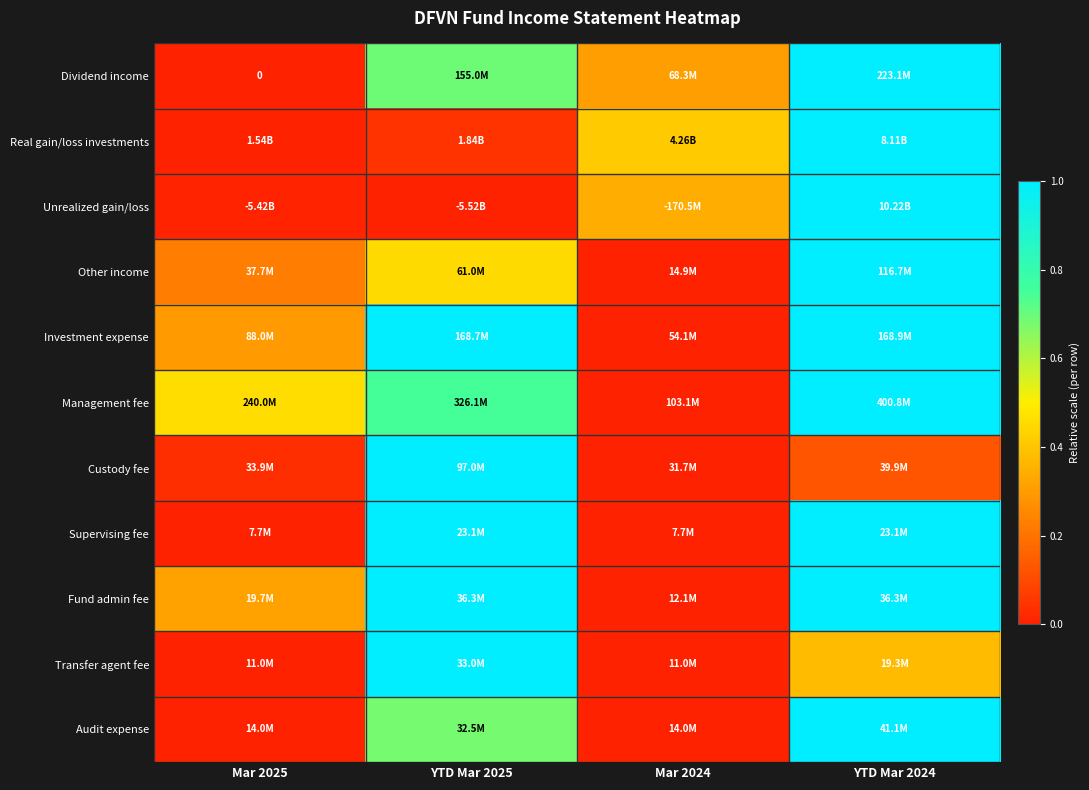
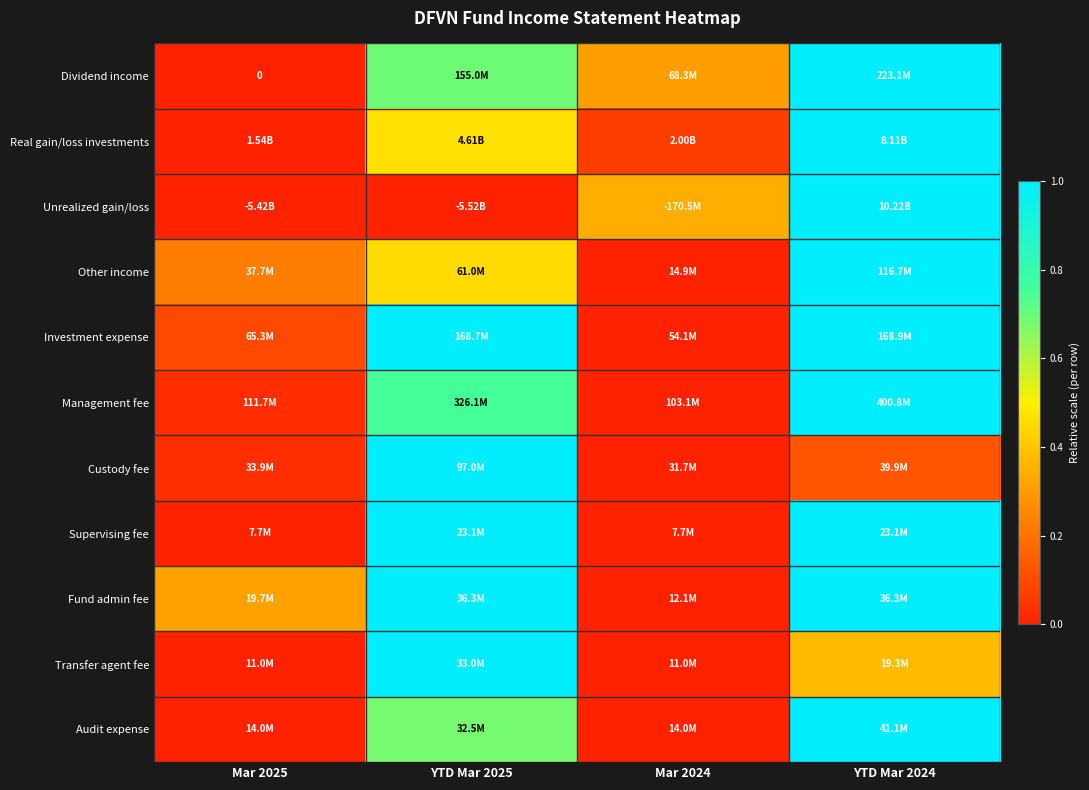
  {
    "Dividend income": {
      "Mar 2025": "0",
      "YTD Mar 2025": "155.0M",
      "Mar 2024": "68.3M",
      "YTD Mar 2024": "223.1M"
    },
    "Real gain/loss investments": {
      "Mar 2025": "1.54B",
-     "YTD Mar 2025": "1.84B",
-     "Mar 2024": "4.26B",
+     "YTD Mar 2025": "4.61B",
+     "Mar 2024": "2.00B",
      "YTD Mar 2024": "8.11B"
    },
    "Unrealized gain/loss": {
      "Mar 2025": "-5.42B",
      "YTD Mar 2025": "-5.52B",
      "Mar 2024": "-170.5M",
      "YTD Mar 2024": "10.22B"
    },
    "Other income": {
      "Mar 2025": "37.7M",
      "YTD Mar 2025": "61.0M",
      "Mar 2024": "14.9M",
      "YTD Mar 2024": "116.7M"
    },
    "Investment expense": {
-     "Mar 2025": "88.0M",
+     "Mar 2025": "65.3M",
      "YTD Mar 2025": "168.7M",
      "Mar 2024": "54.1M",
      "YTD Mar 2024": "168.9M"
    },
    "Management fee": {
-     "Mar 2025": "240.0M",
+     "Mar 2025": "111.7M",
      "YTD Mar 2025": "326.1M",
      "Mar 2024": "103.1M",
      "YTD Mar 2024": "400.8M"
    },
    "Custody fee": {
      "Mar 2025": "33.9M",
      "YTD Mar 2025": "97.0M",
      "Mar 2024": "31.7M",
      "YTD Mar 2024": "39.9M"
    },
    "Supervising fee": {
      "Mar 2025": "7.7M",
      "YTD Mar 2025": "23.1M",
      "Mar 2024": "7.7M",
      "YTD Mar 2024": "23.1M"
    },
    "Fund admin fee": {
      "Mar 2025": "19.7M",
      "YTD Mar 2025": "36.3M",
      "Mar 2024": "12.1M",
      "YTD Mar 2024": "36.3M"
    },
    "Transfer agent fee": {
      "Mar 2025": "11.0M",
      "YTD Mar 2025": "33.0M",
      "Mar 2024": "11.0M",
      "YTD Mar 2024": "19.3M"
    },
    "Audit expense": {
      "Mar 2025": "14.0M",
      "YTD Mar 2025": "32.5M",
      "Mar 2024": "14.0M",
      "YTD Mar 2024": "41.1M"
    }
  }
